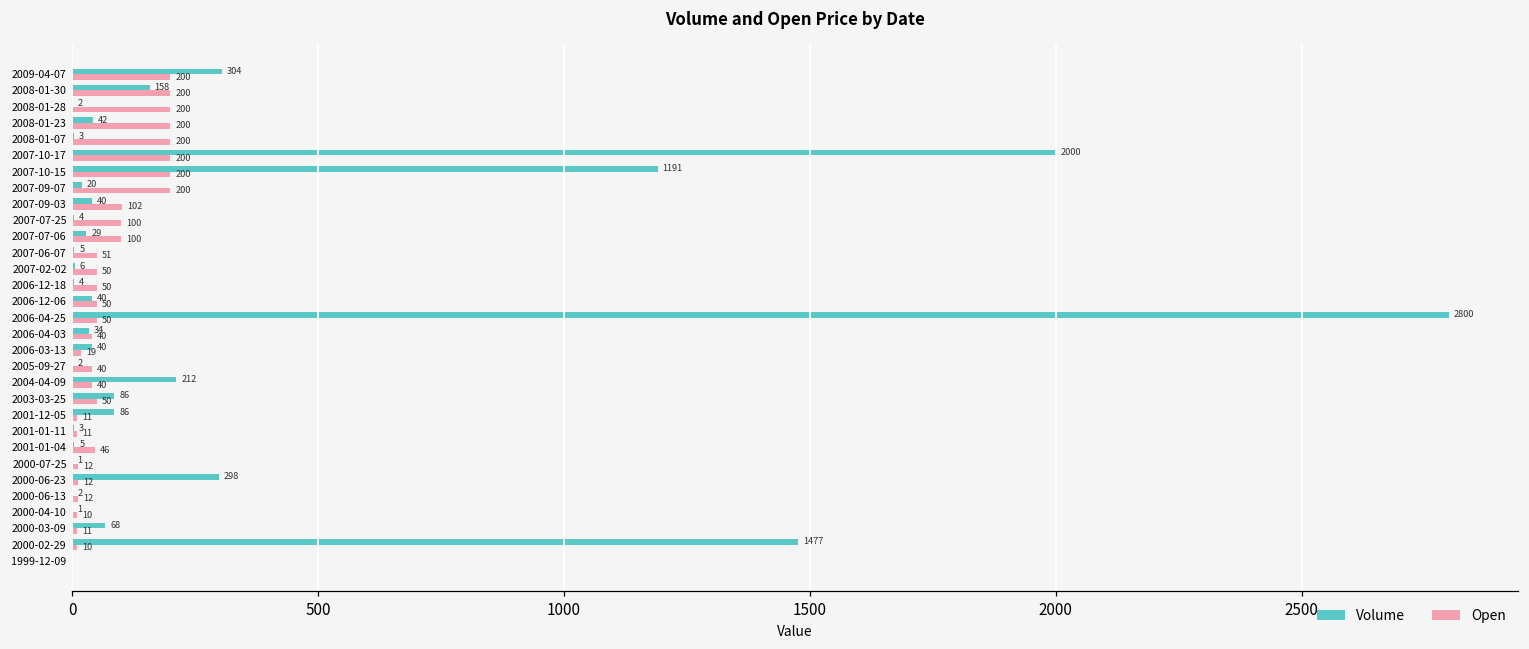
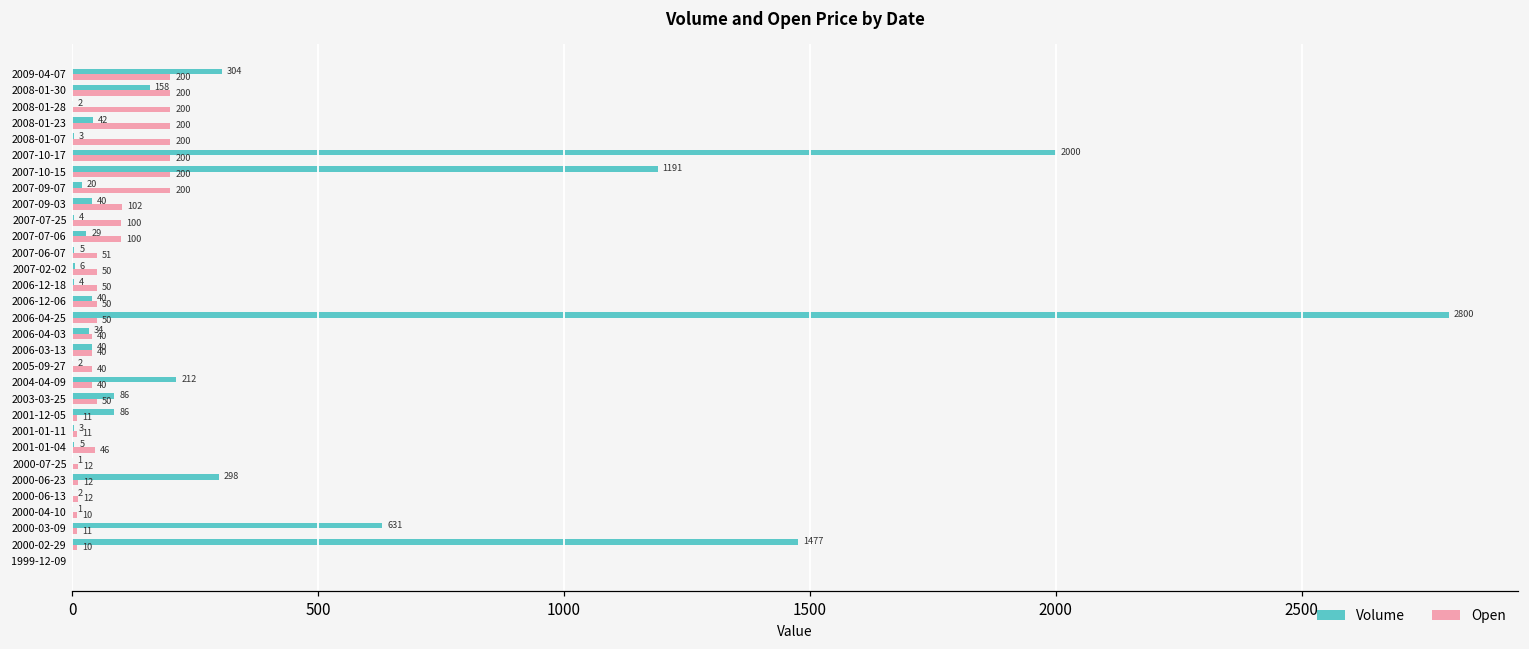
  {
    "Volume": {
      "2009-04-07": 304,
      "2008-01-30": 158,
      "2008-01-28": 2,
      "2008-01-23": 42,
      "2008-01-07": 3,
      "2007-10-17": 2000,
      "2007-10-15": 1191,
      "2007-09-07": 20,
      "2007-09-03": 40,
      "2007-07-25": 4,
      "2007-07-06": 29,
      "2007-06-07": 5,
      "2007-02-02": 6,
      "2006-12-18": 4,
      "2006-04-25": 2800,
      "2005-09-27": 2,
      "2004-04-09": 212,
      "2003-03-25": 86,
      "2001-12-05": 86,
      "2001-01-11": 3,
      "2001-01-04": 5,
      "2000-07-25": 1,
      "2000-06-23": 298,
      "2000-06-13": 2,
      "2000-04-10": 1,
-     "2000-03-09": 68,
+     "2000-03-09": 631,
      "2000-02-29": 1477
    },
    "Open": {
      "2009-04-07": 200,
      "2008-01-30": 200,
      "2008-01-28": 200,
      "2008-01-23": 200,
      "2008-01-07": 200,
      "2007-10-17": 200,
      "2007-10-15": 200,
      "2007-09-07": 200,
      "2007-09-03": 102,
      "2007-07-25": 100,
      "2007-07-06": 100,
      "2007-06-07": 51,
      "2007-02-02": 50,
      "2006-12-18": 50,
      "2006-04-25": 50,
-     "2006-03-13": 19,
+     "2006-03-13": 40,
      "2005-09-27": 40,
      "2004-04-09": 40,
      "2003-03-25": 50,
      "2001-12-05": 11,
      "2001-01-11": 11,
      "2001-01-04": 46,
      "2000-07-25": 12,
      "2000-06-23": 12,
      "2000-06-13": 12,
      "2000-04-10": 10,
      "2000-03-09": 11,
      "2000-02-29": 10
    }
  }
